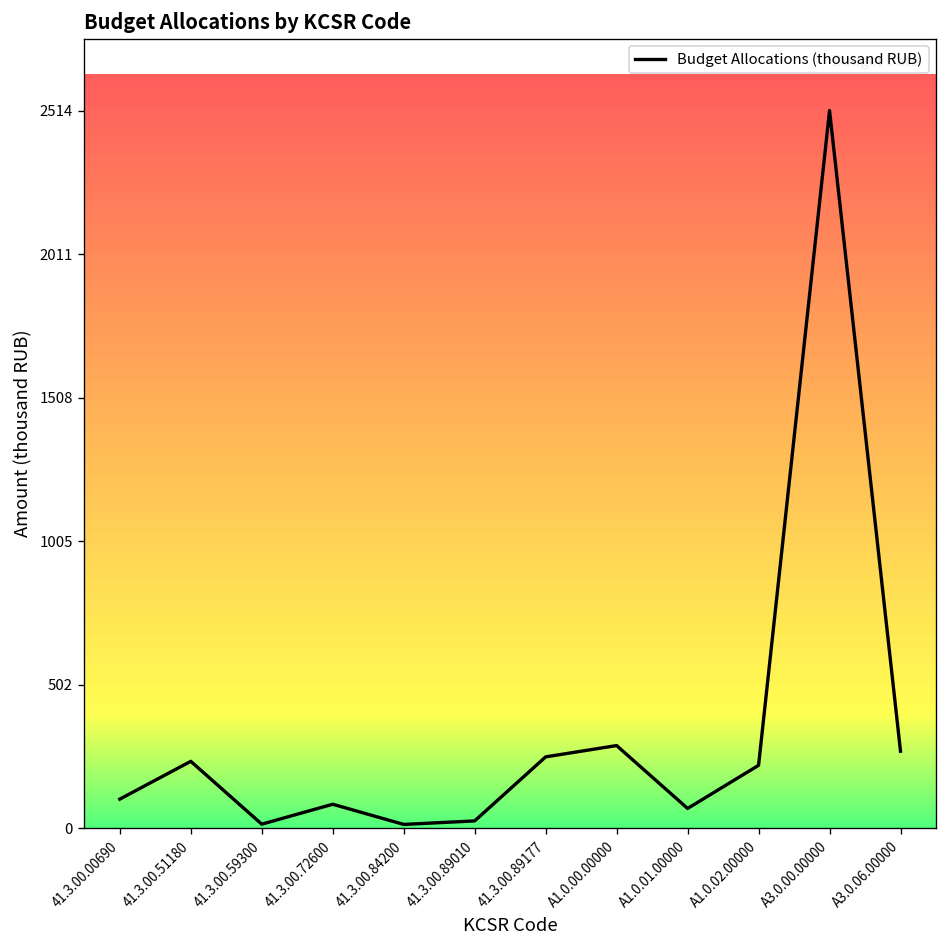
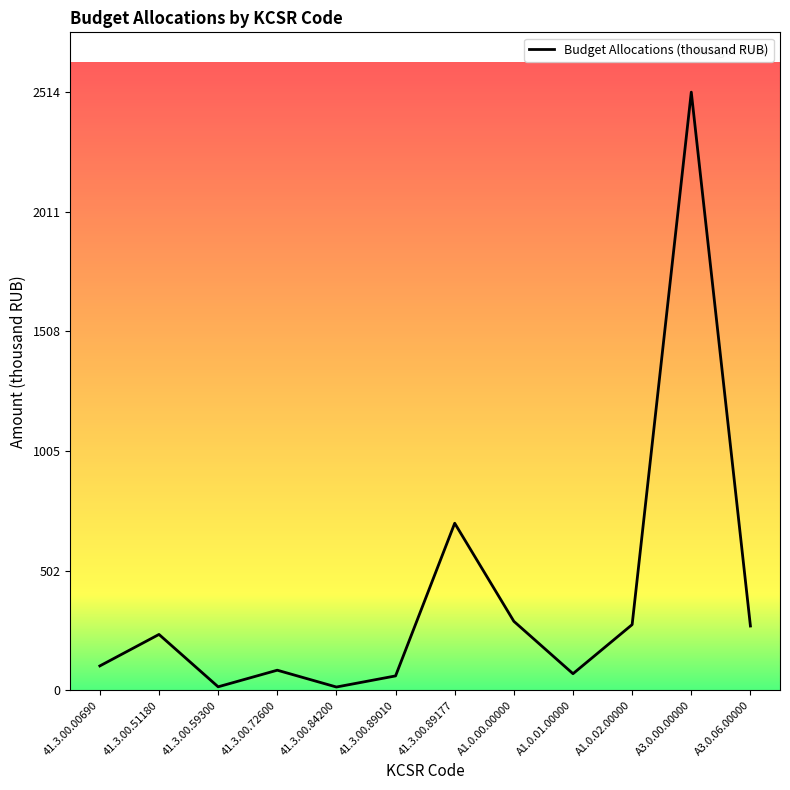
  {
    "41.3.00.00690": 100,
    "41.3.00.51180": 230,
    "41.3.00.59300": 10,
    "41.3.00.72600": 80,
    "41.3.00.84200": 10,
-   "41.3.00.89010": 30,
-   "41.3.00.89177": 250,
+   "41.3.00.89010": 60,
+   "41.3.00.89177": 700,
    "A1.0.00.00000": 290,
    "A1.0.01.00000": 70,
-   "A1.0.02.00000": 220,
+   "A1.0.02.00000": 280,
    "A3.0.00.00000": 2510,
    "A3.0.06.00000": 270
  }
